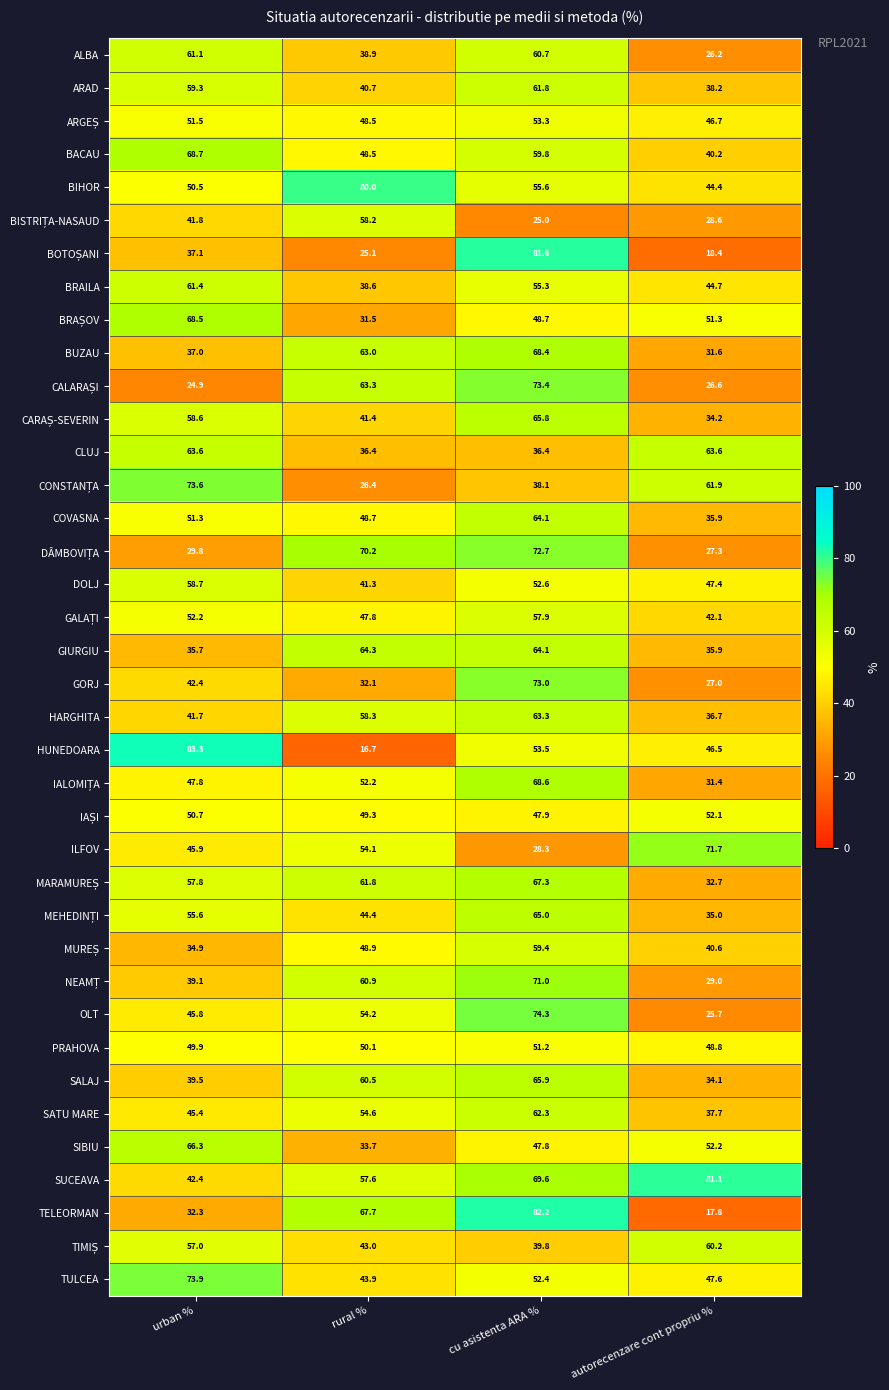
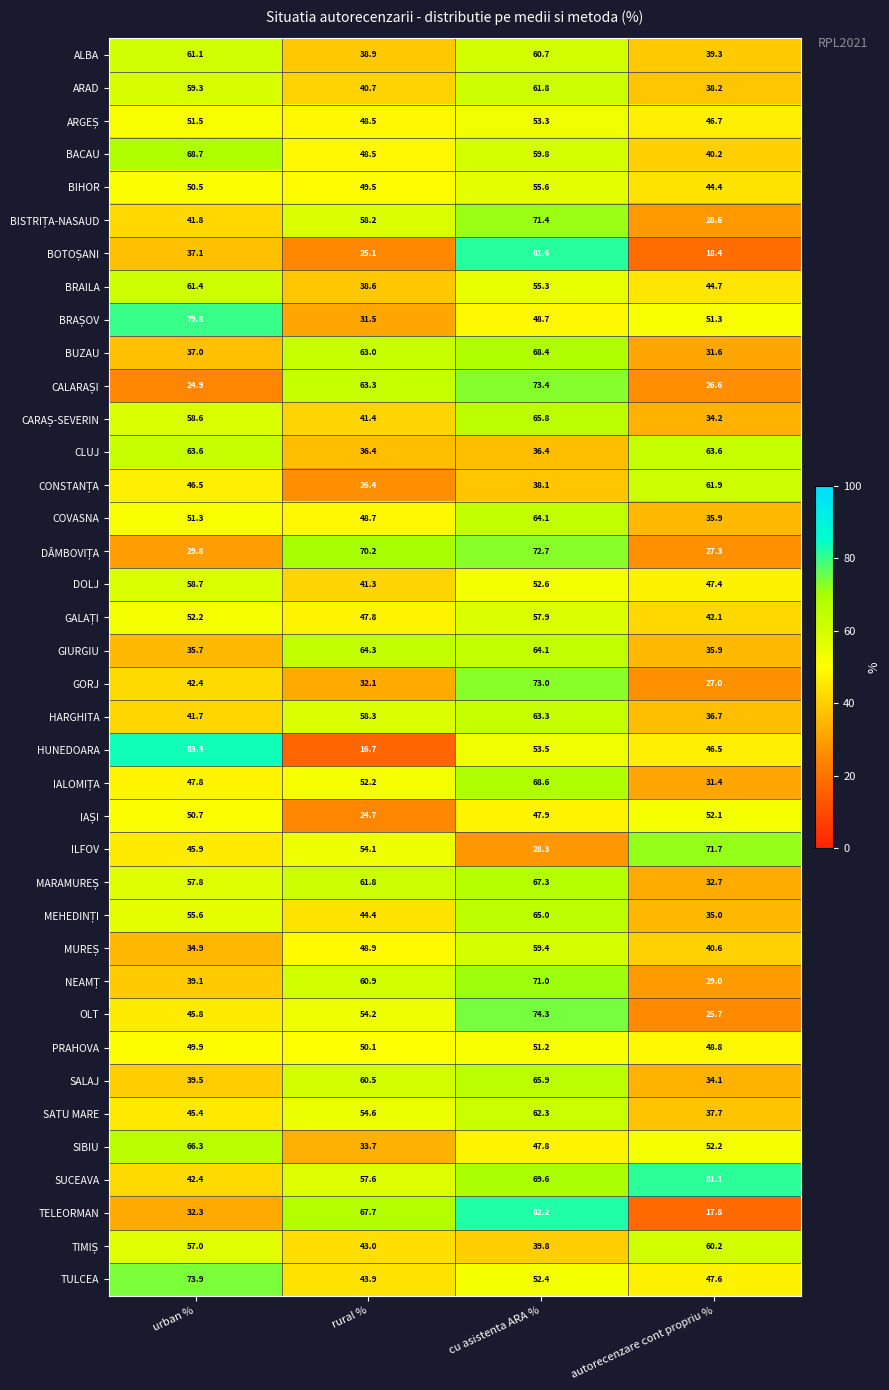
  {
    "ALBA": {
      "urban %": 61.1,
      "rural %": 38.9,
      "cu asistenta ARA %": 60.7,
-     "autorecenzare cont propriu %": 26.2
+     "autorecenzare cont propriu %": 39.3
    },
    "ARAD": {
      "urban %": 59.3,
      "rural %": 40.7,
      "cu asistenta ARA %": 61.8,
      "autorecenzare cont propriu %": 38.2
    },
    "ARGEȘ": {
      "urban %": 51.5,
      "rural %": 48.5,
      "cu asistenta ARA %": 53.3,
      "autorecenzare cont propriu %": 46.7
    },
    "BACAU": {
      "urban %": 68.7,
      "rural %": 48.5,
      "cu asistenta ARA %": 59.8,
      "autorecenzare cont propriu %": 40.2
    },
    "BIHOR": {
      "urban %": 50.5,
-     "rural %": 80.0,
+     "rural %": 49.5,
      "cu asistenta ARA %": 55.6,
      "autorecenzare cont propriu %": 44.4
    },
    "BISTRIȚA-NASAUD": {
      "urban %": 41.8,
      "rural %": 58.2,
-     "cu asistenta ARA %": 25.0,
+     "cu asistenta ARA %": 71.4,
      "autorecenzare cont propriu %": 28.6
    },
    "BOTOȘANI": {
      "urban %": 37.1,
      "rural %": 25.1,
      "cu asistenta ARA %": 81.6,
      "autorecenzare cont propriu %": 18.4
    },
    "BRAILA": {
      "urban %": 61.4,
      "rural %": 38.6,
      "cu asistenta ARA %": 55.3,
      "autorecenzare cont propriu %": 44.7
    },
    "BRAȘOV": {
-     "urban %": 68.5,
+     "urban %": 79.8,
      "rural %": 31.5,
      "cu asistenta ARA %": 48.7,
      "autorecenzare cont propriu %": 51.3
    },
    "BUZAU": {
      "urban %": 37.0,
      "rural %": 63.0,
      "cu asistenta ARA %": 68.4,
      "autorecenzare cont propriu %": 31.6
    },
    "CALARAȘI": {
      "urban %": 24.9,
      "rural %": 63.3,
      "cu asistenta ARA %": 73.4,
      "autorecenzare cont propriu %": 26.6
    },
    "CARAȘ-SEVERIN": {
      "urban %": 58.6,
      "rural %": 41.4,
      "cu asistenta ARA %": 65.8,
      "autorecenzare cont propriu %": 34.2
    },
    "CLUJ": {
      "urban %": 63.6,
      "rural %": 36.4,
      "cu asistenta ARA %": 36.4,
      "autorecenzare cont propriu %": 63.6
    },
    "CONSTANȚA": {
-     "urban %": 73.6,
+     "urban %": 46.5,
      "rural %": 26.4,
      "cu asistenta ARA %": 38.1,
      "autorecenzare cont propriu %": 61.9
    },
    "COVASNA": {
      "urban %": 51.3,
      "rural %": 48.7,
      "cu asistenta ARA %": 64.1,
      "autorecenzare cont propriu %": 35.9
    },
    "DÂMBOVIȚA": {
      "urban %": 29.8,
      "rural %": 70.2,
      "cu asistenta ARA %": 72.7,
      "autorecenzare cont propriu %": 27.3
    },
    "DOLJ": {
      "urban %": 58.7,
      "rural %": 41.3,
      "cu asistenta ARA %": 52.6,
      "autorecenzare cont propriu %": 47.4
    },
    "GALAȚI": {
      "urban %": 52.2,
      "rural %": 47.8,
      "cu asistenta ARA %": 57.9,
      "autorecenzare cont propriu %": 42.1
    },
    "GIURGIU": {
      "urban %": 35.7,
      "rural %": 64.3,
      "cu asistenta ARA %": 64.1,
      "autorecenzare cont propriu %": 35.9
    },
    "GORJ": {
      "urban %": 42.4,
      "rural %": 32.1,
      "cu asistenta ARA %": 73.0,
      "autorecenzare cont propriu %": 27.0
    },
    "HARGHITA": {
      "urban %": 41.7,
      "rural %": 58.3,
      "cu asistenta ARA %": 63.3,
      "autorecenzare cont propriu %": 36.7
    },
    "HUNEDOARA": {
      "urban %": 83.3,
      "rural %": 16.7,
      "cu asistenta ARA %": 53.5,
      "autorecenzare cont propriu %": 46.5
    },
    "IALOMIȚA": {
      "urban %": 47.8,
      "rural %": 52.2,
      "cu asistenta ARA %": 68.6,
      "autorecenzare cont propriu %": 31.4
    },
    "IAȘI": {
      "urban %": 50.7,
-     "rural %": 49.3,
+     "rural %": 24.7,
      "cu asistenta ARA %": 47.9,
      "autorecenzare cont propriu %": 52.1
    },
    "ILFOV": {
      "urban %": 45.9,
      "rural %": 54.1,
      "cu asistenta ARA %": 28.3,
      "autorecenzare cont propriu %": 71.7
    },
    "MARAMUREȘ": {
      "urban %": 57.8,
      "rural %": 61.8,
      "cu asistenta ARA %": 67.3,
      "autorecenzare cont propriu %": 32.7
    },
    "MEHEDINȚI": {
      "urban %": 55.6,
      "rural %": 44.4,
      "cu asistenta ARA %": 65.0,
      "autorecenzare cont propriu %": 35.0
    },
    "MUREȘ": {
      "urban %": 34.9,
      "rural %": 48.9,
      "cu asistenta ARA %": 59.4,
      "autorecenzare cont propriu %": 40.6
    },
    "NEAMȚ": {
      "urban %": 39.1,
      "rural %": 60.9,
      "cu asistenta ARA %": 71.0,
      "autorecenzare cont propriu %": 29.0
    },
    "OLT": {
      "urban %": 45.8,
      "rural %": 54.2,
      "cu asistenta ARA %": 74.3,
      "autorecenzare cont propriu %": 25.7
    },
    "PRAHOVA": {
      "urban %": 49.9,
      "rural %": 50.1,
      "cu asistenta ARA %": 51.2,
      "autorecenzare cont propriu %": 48.8
    },
    "SALAJ": {
      "urban %": 39.5,
      "rural %": 60.5,
      "cu asistenta ARA %": 65.9,
      "autorecenzare cont propriu %": 34.1
    },
    "SATU MARE": {
      "urban %": 45.4,
      "rural %": 54.6,
      "cu asistenta ARA %": 62.3,
      "autorecenzare cont propriu %": 37.7
    },
    "SIBIU": {
      "urban %": 66.3,
      "rural %": 33.7,
      "cu asistenta ARA %": 47.8,
      "autorecenzare cont propriu %": 52.2
    },
    "SUCEAVA": {
      "urban %": 42.4,
      "rural %": 57.6,
      "cu asistenta ARA %": 69.6,
      "autorecenzare cont propriu %": 81.1
    },
    "TELEORMAN": {
      "urban %": 32.3,
      "rural %": 67.7,
      "cu asistenta ARA %": 82.2,
      "autorecenzare cont propriu %": 17.8
    },
    "TIMIȘ": {
      "urban %": 57.0,
      "rural %": 43.0,
      "cu asistenta ARA %": 39.8,
      "autorecenzare cont propriu %": 60.2
    },
    "TULCEA": {
      "urban %": 73.9,
      "rural %": 43.9,
      "cu asistenta ARA %": 52.4,
      "autorecenzare cont propriu %": 47.6
    }
  }
